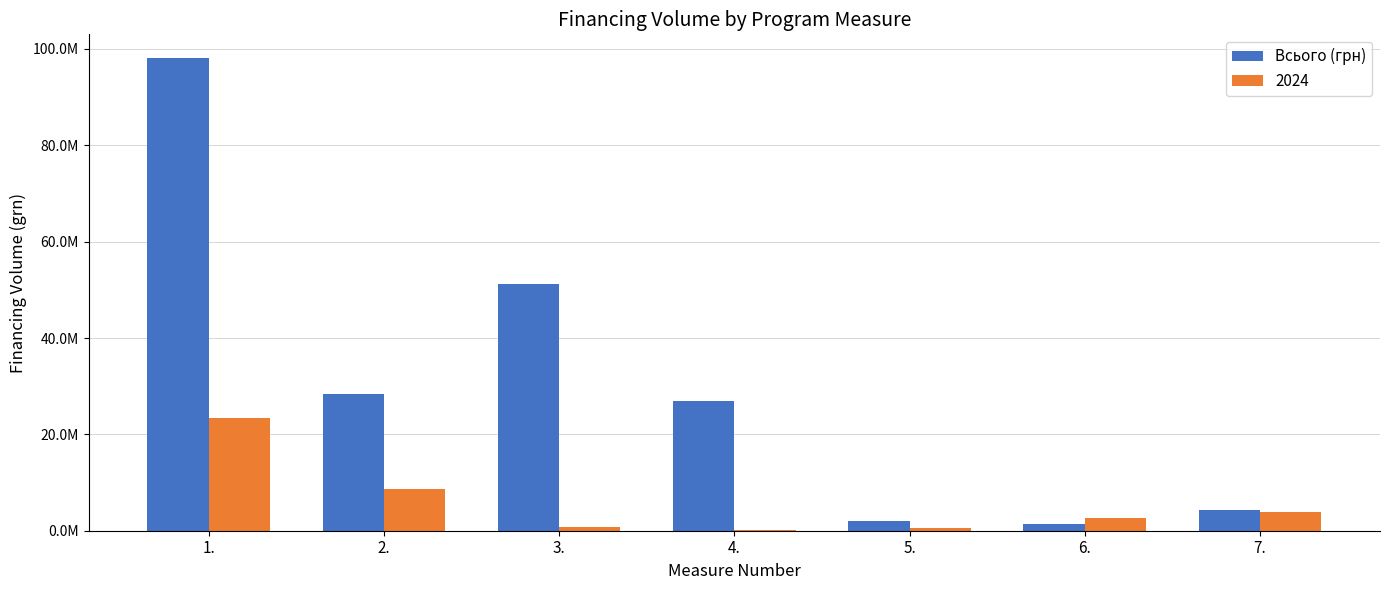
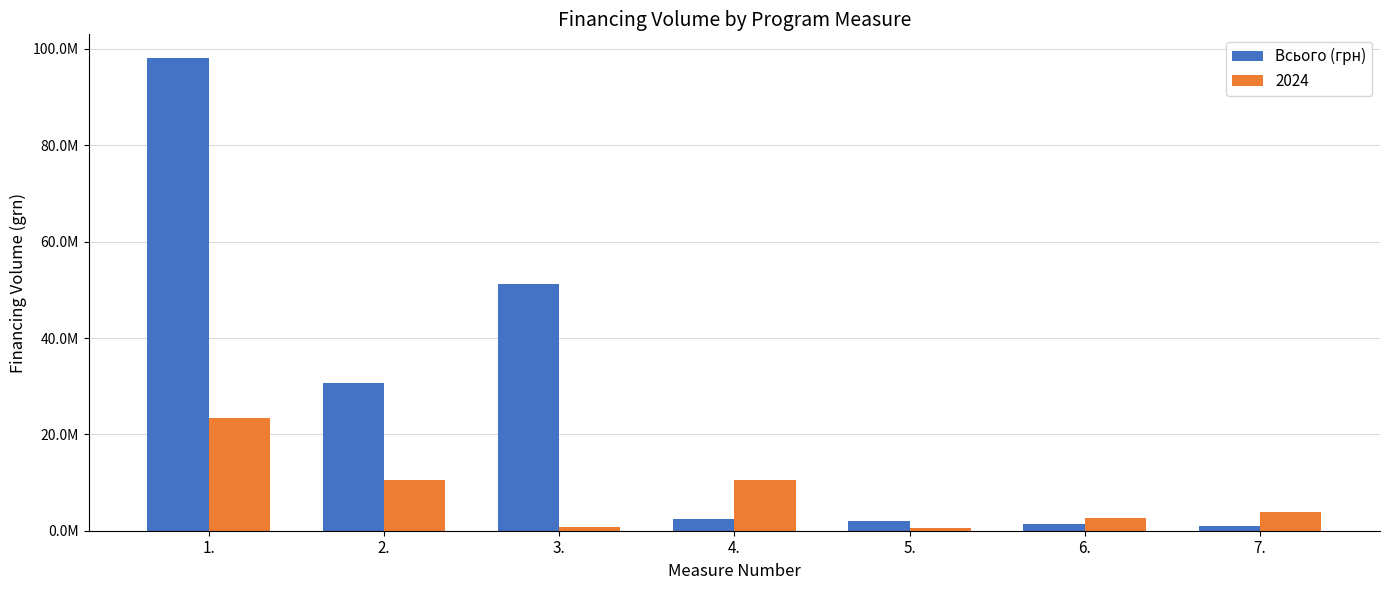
  {
    "Всього (грн)": {
      "1.": 98000000,
-     "2.": 28000000,
+     "2.": 31000000,
      "3.": 51000000,
-     "4.": 27000000,
+     "4.": 2000000,
      "5.": 2000000,
      "6.": 1000000,
-     "7.": 4000000
+     "7.": 1000000
    },
    "2024": {
      "1.": 23000000,
-     "2.": 9000000,
+     "2.": 10000000,
      "3.": 1000000,
-     "4.": 0,
+     "4.": 11000000,
      "5.": 1000000,
      "6.": 3000000,
      "7.": 4000000
    }
  }
